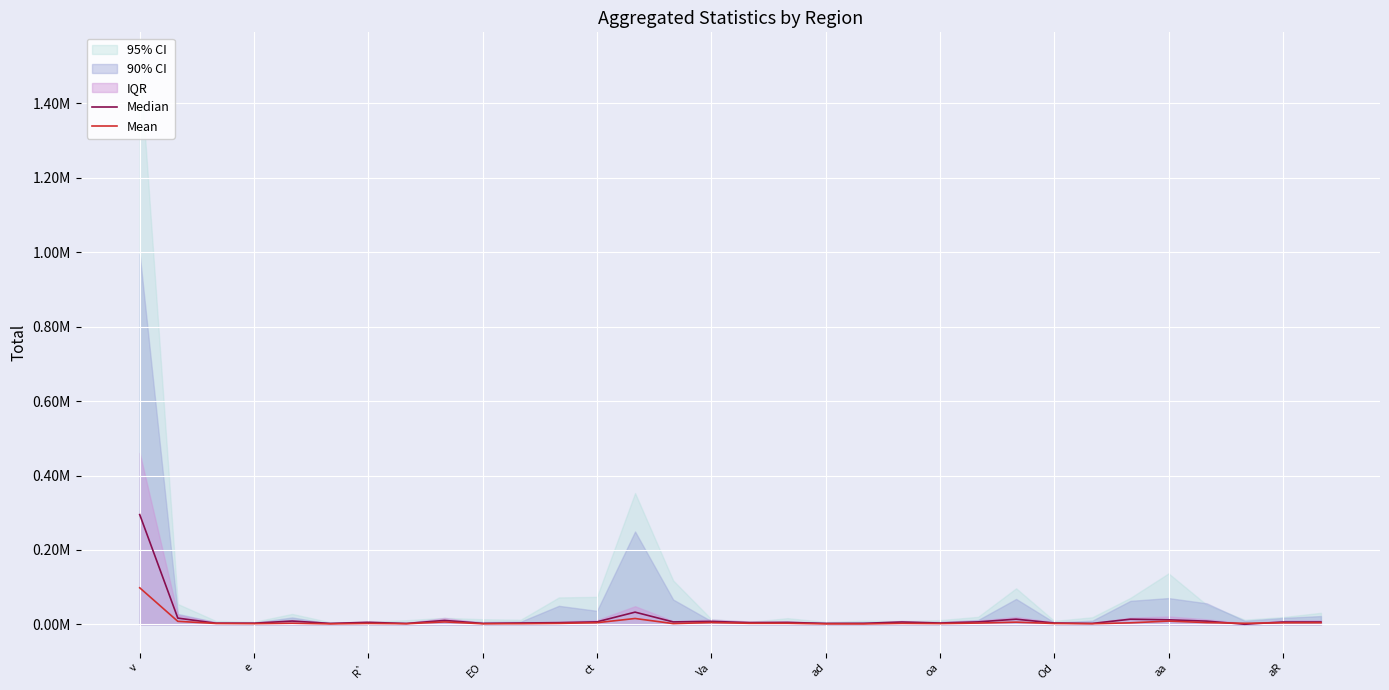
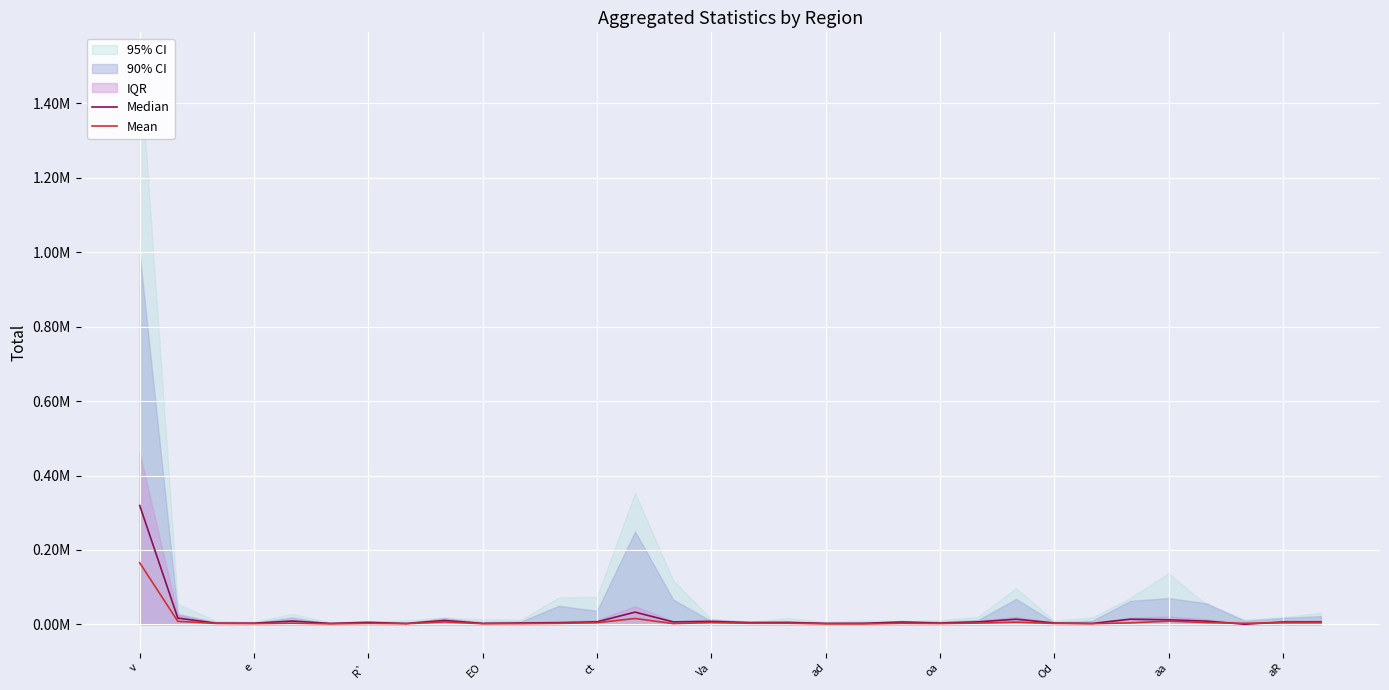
  {
    "Median": {
-     "v": 300000
+     "v": 320000
    },
    "Mean": {
-     "v": 100000
+     "v": 170000
    }
  }
